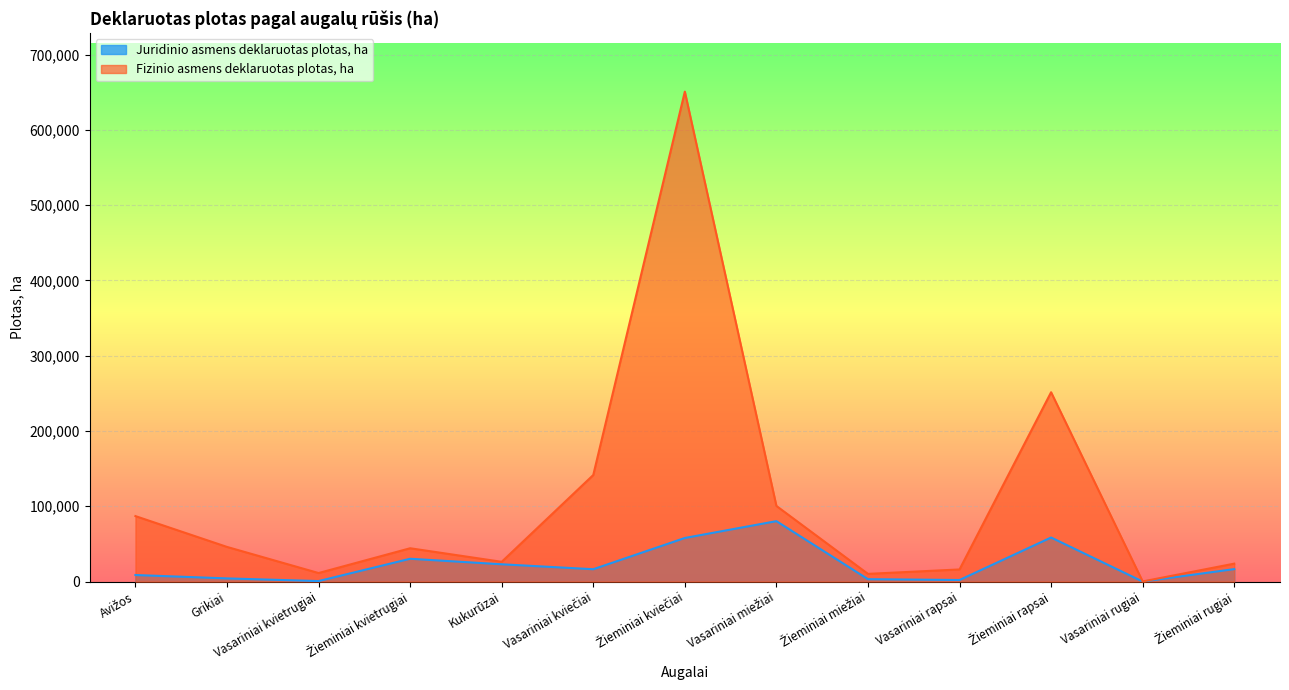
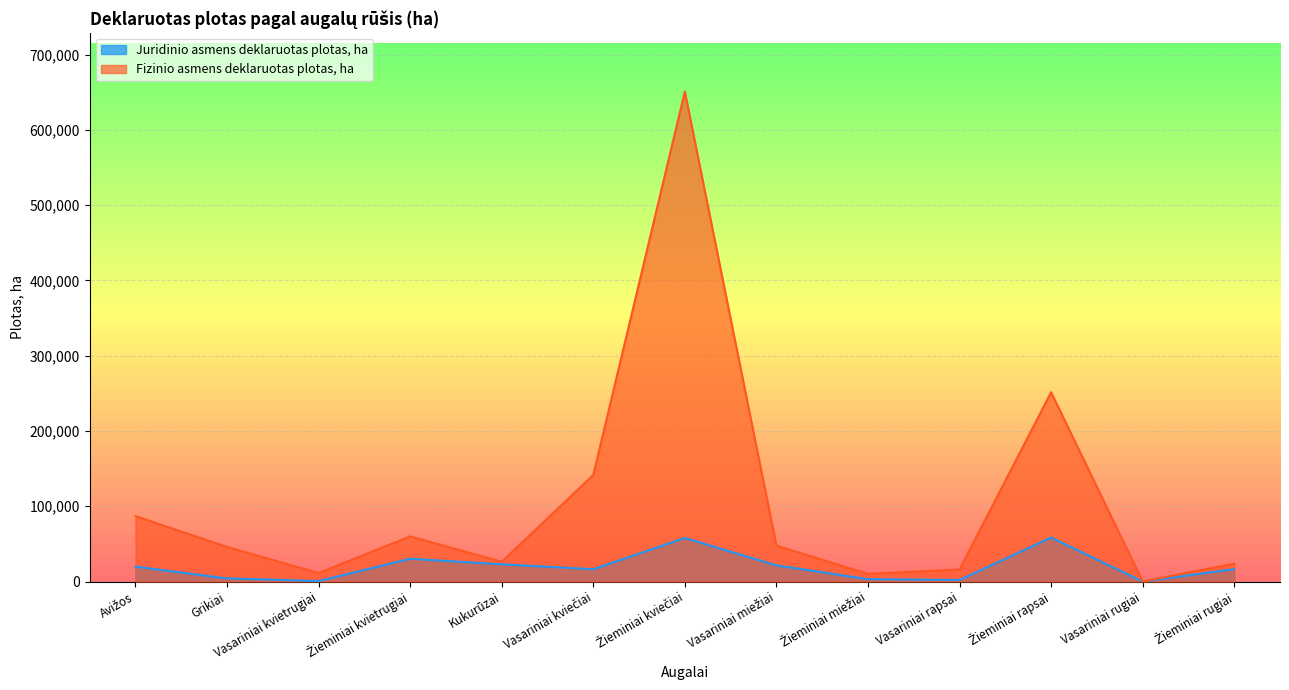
  {
    "Juridinio asmens deklaruotas plotas, ha": {
-     "Avižos": "10,000",
+     "Avižos": "20,000",
      "Grikiai": "0",
      "Vasariniai kvietrugiai": "0",
      "Žieminiai kvietrugiai": "30,000",
      "Vasariniai kviečiai": "20,000",
      "Žieminiai kviečiai": "60,000",
-     "Vasariniai miežiai": "80,000",
+     "Vasariniai miežiai": "20,000",
      "Žieminiai miežiai": "0",
      "Vasariniai rapsai": "0",
      "Žieminiai rapsai": "60,000",
      "Žieminiai rugiai": "20,000"
    },
    "Fizinio asmens deklaruotas plotas, ha": {
      "Avižos": "90,000",
      "Grikiai": "50,000",
      "Vasariniai kvietrugiai": "10,000",
-     "Žieminiai kvietrugiai": "40,000",
+     "Žieminiai kvietrugiai": "60,000",
      "Vasariniai kviečiai": "140,000",
      "Žieminiai kviečiai": "650,000",
-     "Vasariniai miežiai": "100,000",
+     "Vasariniai miežiai": "50,000",
      "Žieminiai miežiai": "10,000",
      "Vasariniai rapsai": "20,000",
      "Žieminiai rapsai": "250,000",
      "Žieminiai rugiai": "20,000"
    }
  }
